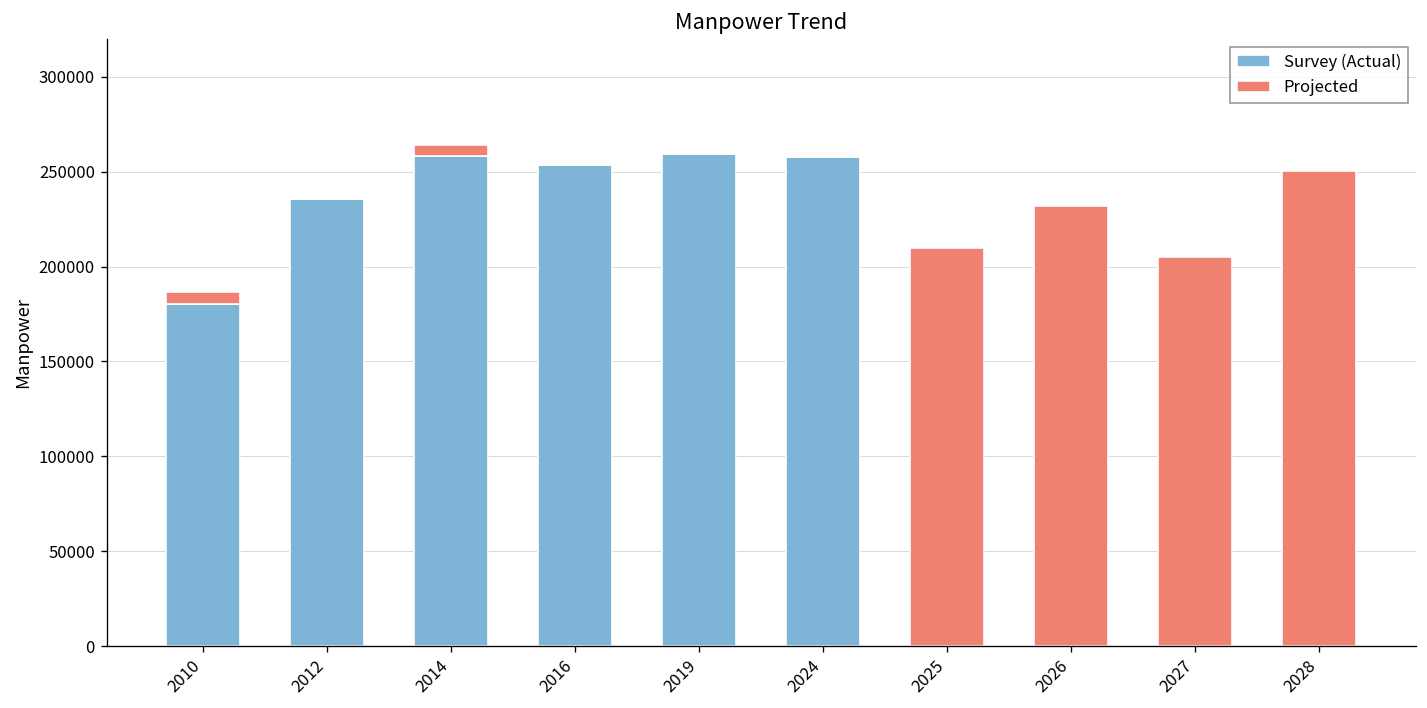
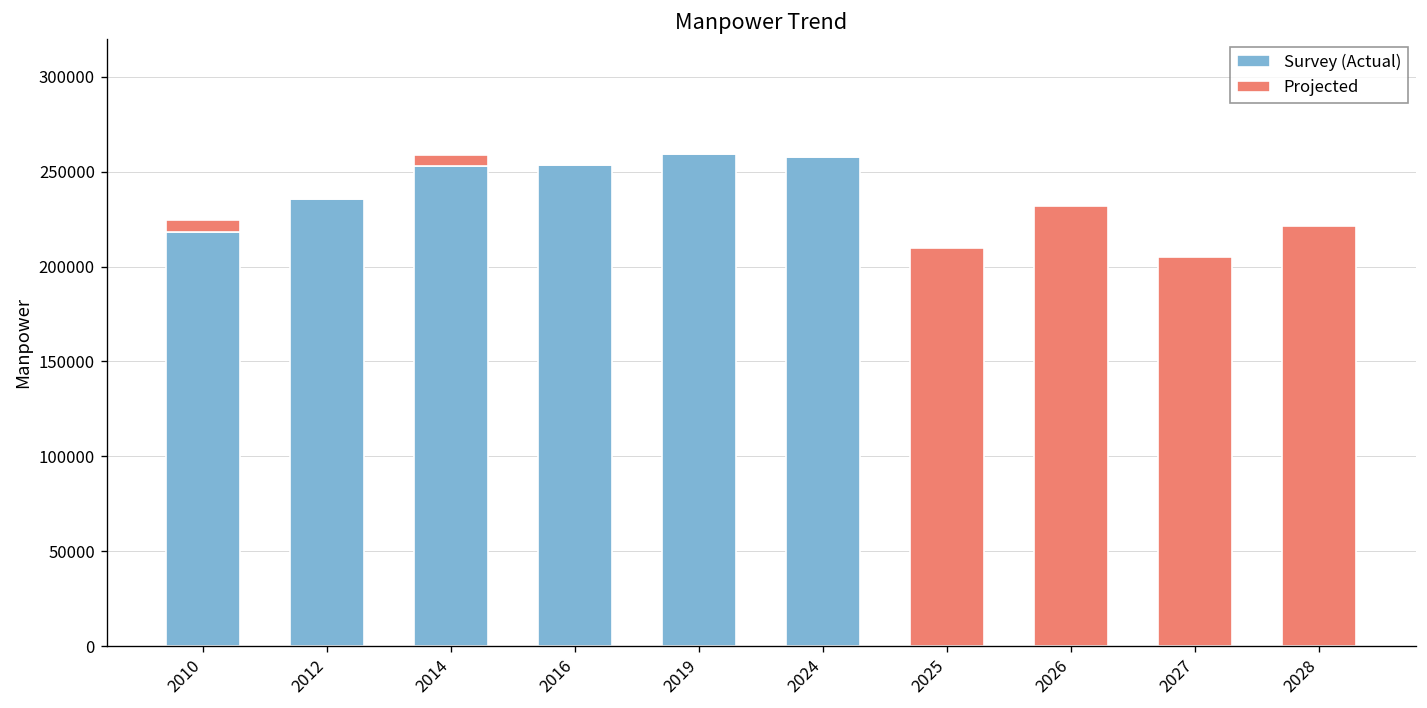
  {
    "Survey (Actual)": {
-     "2010": 180000,
+     "2010": 218000,
      "2012": 236000,
-     "2014": 258000,
+     "2014": 253000,
      "2016": 254000,
      "2019": 260000,
      "2024": 258000,
      "2025": 0,
      "2026": 0,
      "2027": 0,
      "2028": 0
    },
    "Projected": {
      "2010": 6000,
      "2012": 0,
      "2014": 6000,
      "2016": 0,
      "2019": 0,
      "2024": 0,
      "2025": 210000,
      "2026": 232000,
      "2027": 205000,
-     "2028": 250000
+     "2028": 222000
    }
  }
